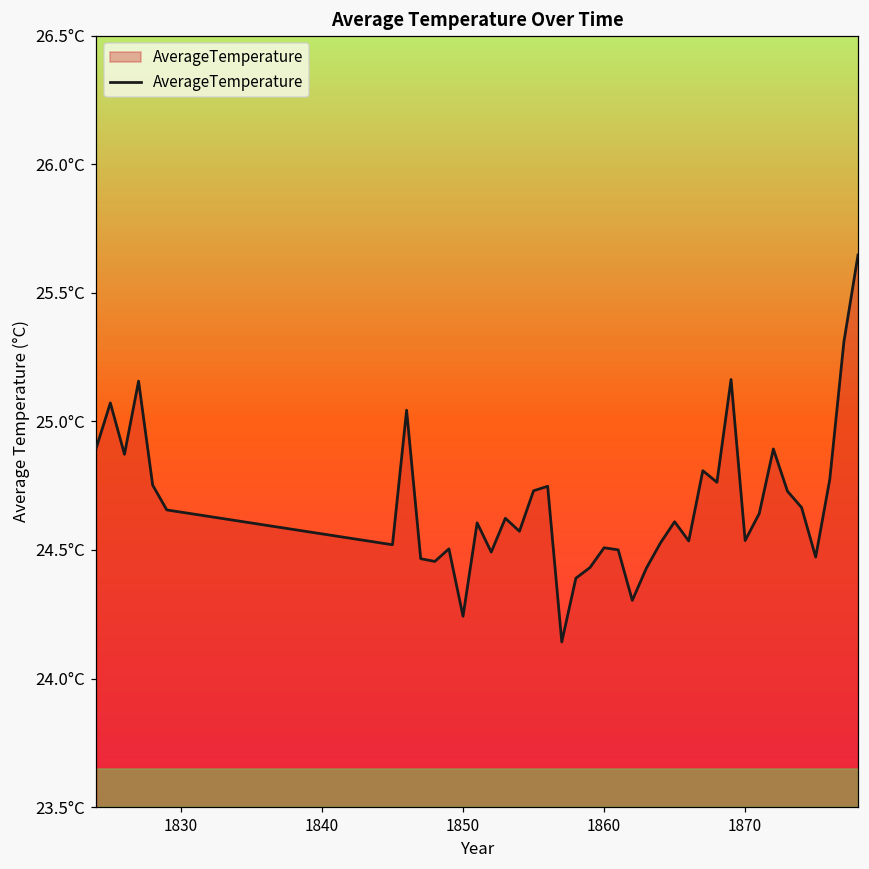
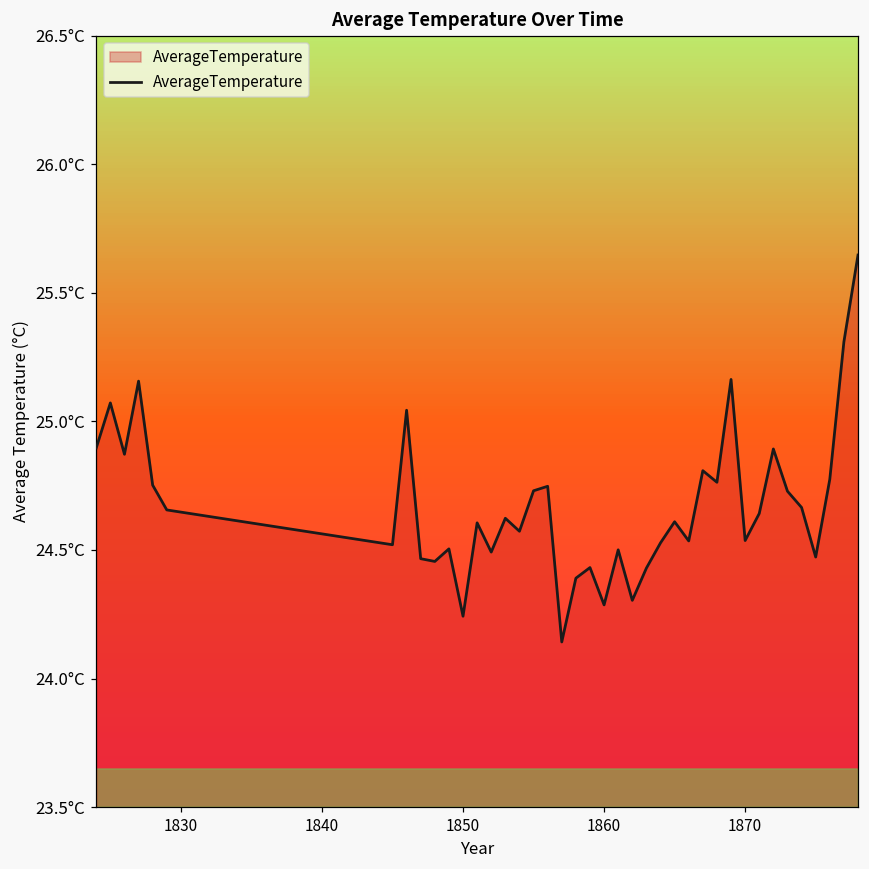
  {
    "1850": "24.24°C",
-   "1860": "24.51°C",
+   "1860": "24.29°C",
    "1870": "24.54°C"
  }
